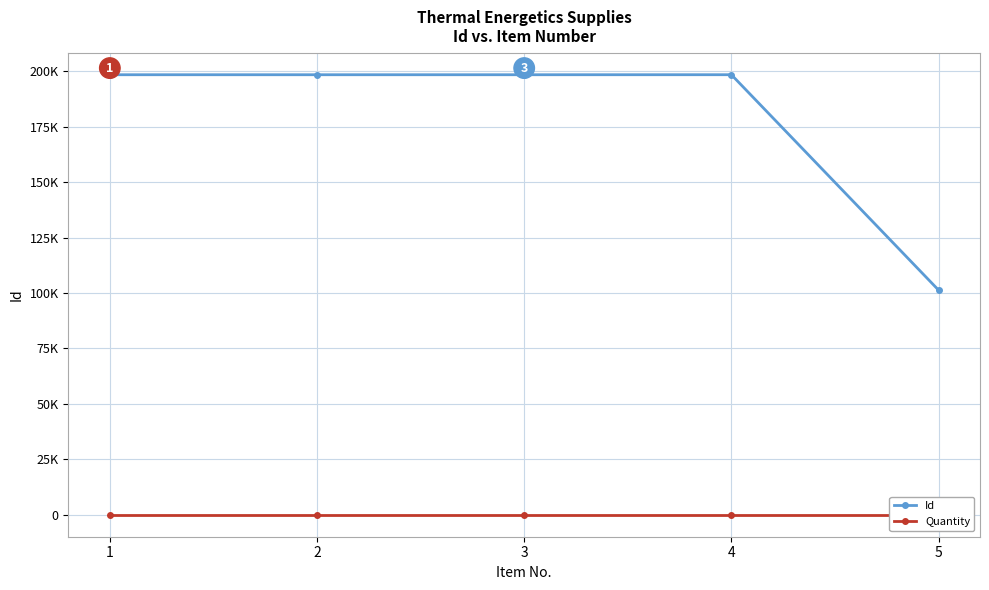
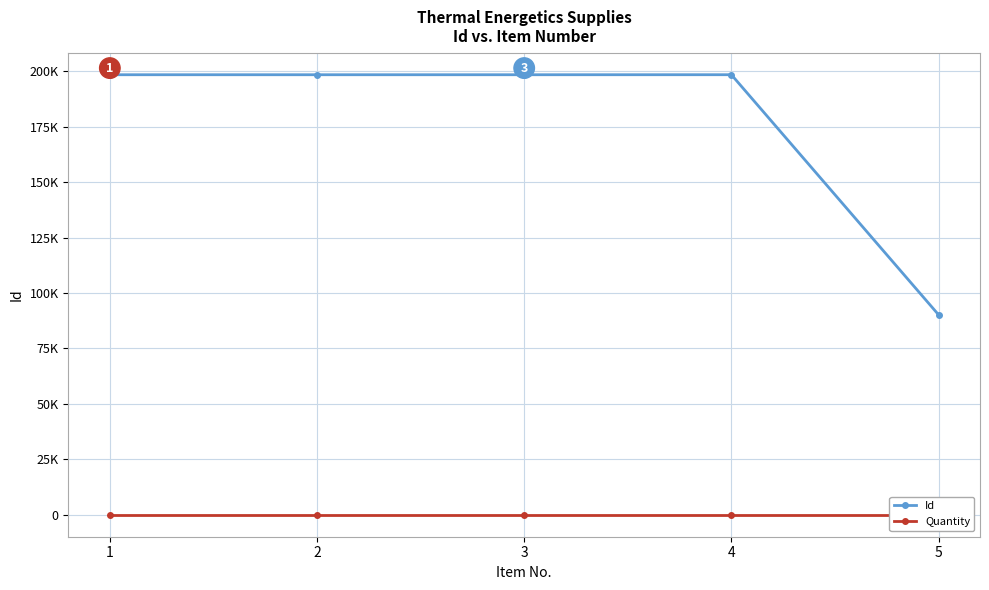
  {
    "Id": {
      "2": 198000,
      "4": 198000,
-     "5": 101000
+     "5": 90000
    },
    "Quantity": {
      "1": 0,
      "2": 0,
      "3": 0,
      "4": 0
    }
  }
